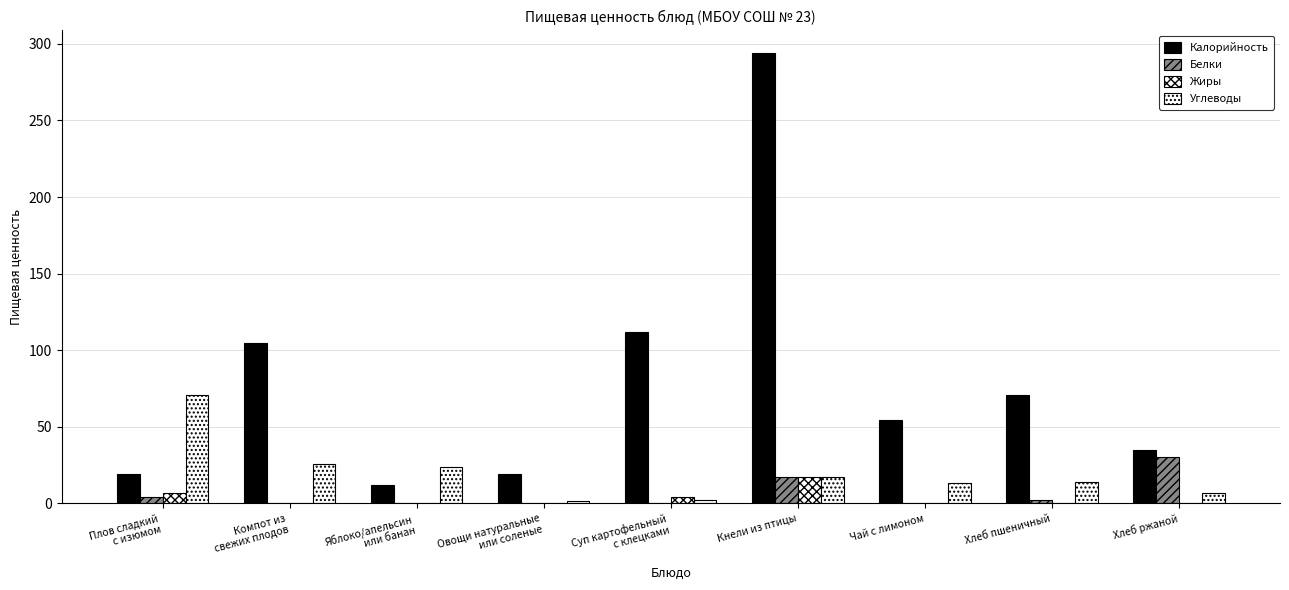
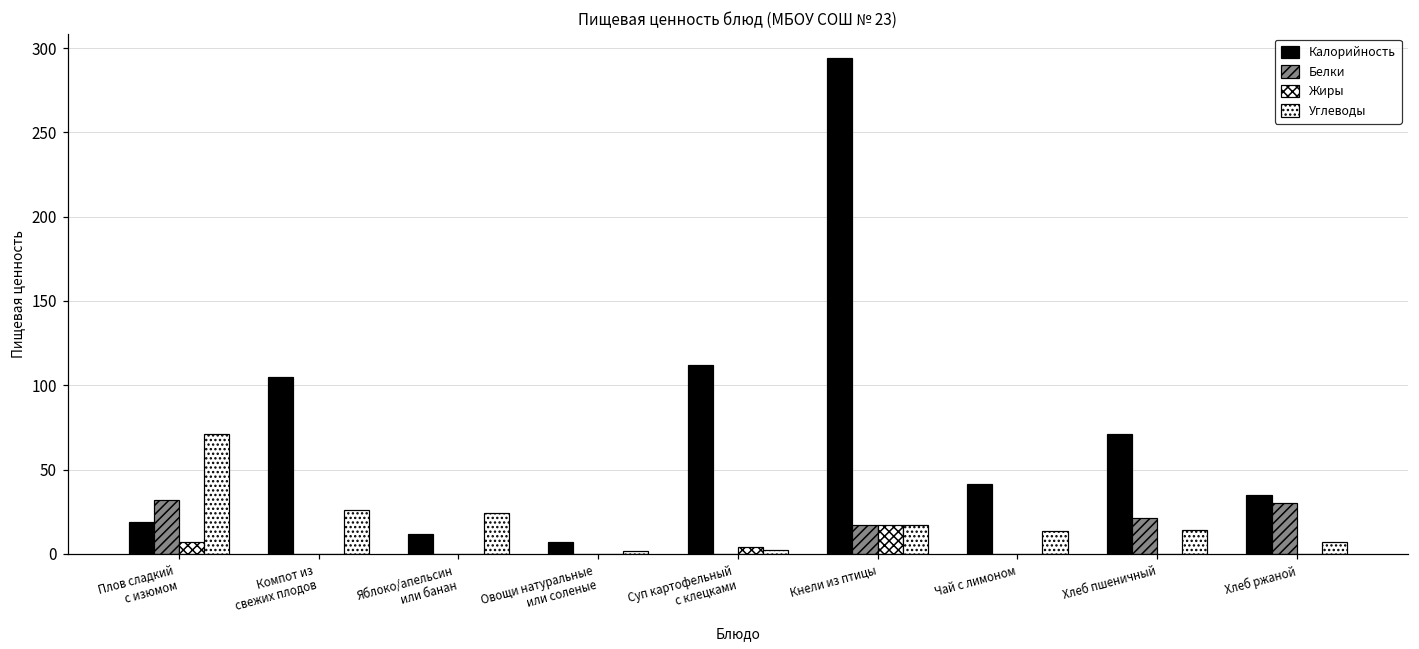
  {
    "Калорийность": {
      "Плов сладкий с изюмом": 19,
      "Компот из свежих плодов": 105,
      "Яблоко/апельсин или банан": 12,
-     "Овощи натуральные или соленые": 19,
+     "Овощи натуральные или соленые": 7,
      "Суп картофельный с клецками": 112,
      "Кнели из птицы": 294,
-     "Чай с лимоном": 54,
+     "Чай с лимоном": 41,
      "Хлеб пшеничный": 71,
      "Хлеб ржаной": 35
    },
    "Белки": {
-     "Плов сладкий с изюмом": 4,
+     "Плов сладкий с изюмом": 32,
      "Компот из свежих плодов": 0,
      "Яблоко/апельсин или банан": 0,
      "Овощи натуральные или соленые": 0,
      "Суп картофельный с клецками": 0,
      "Кнели из птицы": 17,
-     "Хлеб пшеничный": 2,
+     "Хлеб пшеничный": 21,
      "Хлеб ржаной": 30
    }
  }
